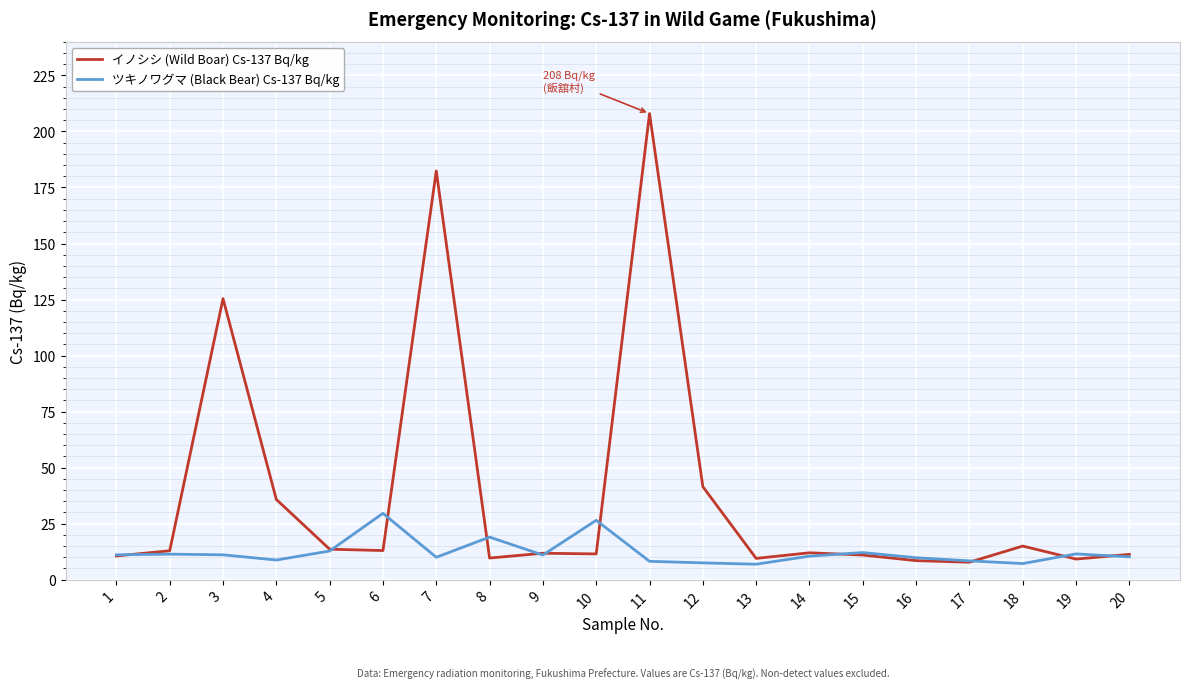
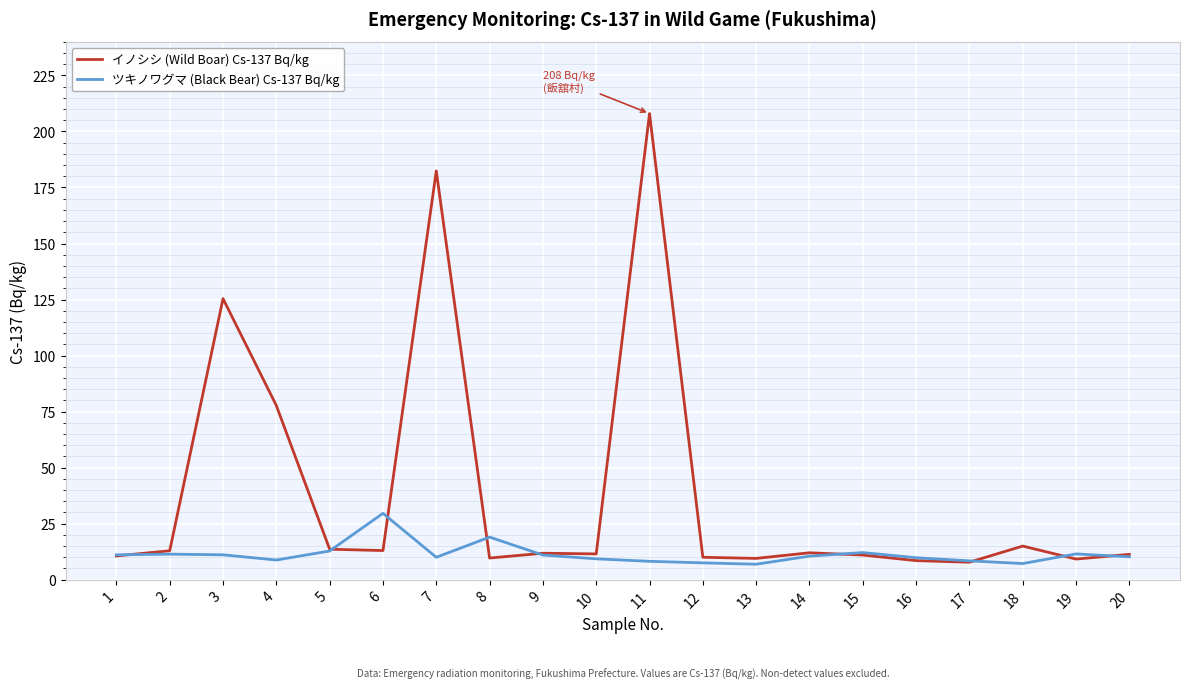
  {
    "イノシシ (Wild Boar) Cs-137 Bq/kg": {
      "2": 13,
      "3": 125,
-     "4": 36,
+     "4": 78,
      "6": 13,
      "7": 182,
      "8": 10,
      "10": 12,
-     "12": 42,
+     "12": 10,
      "13": 10,
      "14": 12,
      "16": 9,
      "18": 15,
      "19": 9
    },
    "ツキノワグマ (Black Bear) Cs-137 Bq/kg": {
      "2": 11,
      "3": 11,
      "4": 9,
      "6": 30,
      "7": 10,
      "8": 19,
-     "10": 27,
+     "10": 9,
      "11": 8,
      "12": 8,
      "13": 7,
      "14": 11,
      "16": 10,
      "18": 7,
      "19": 12
    }
  }
